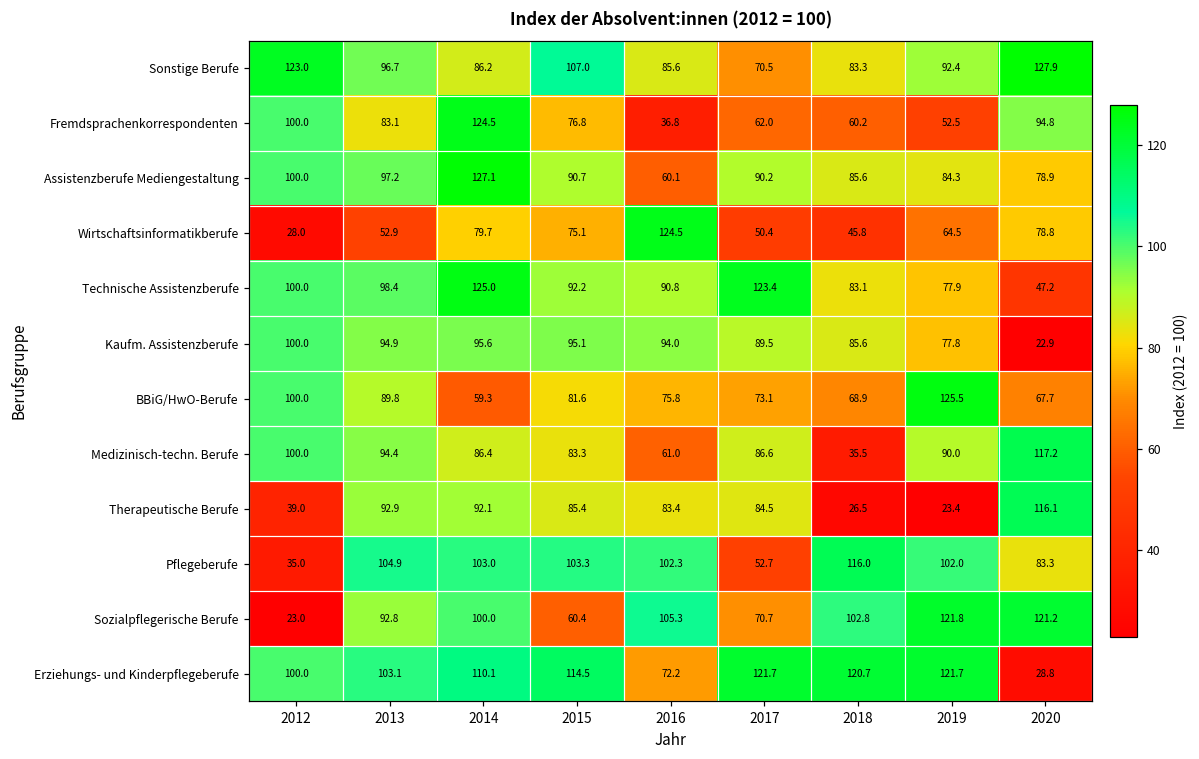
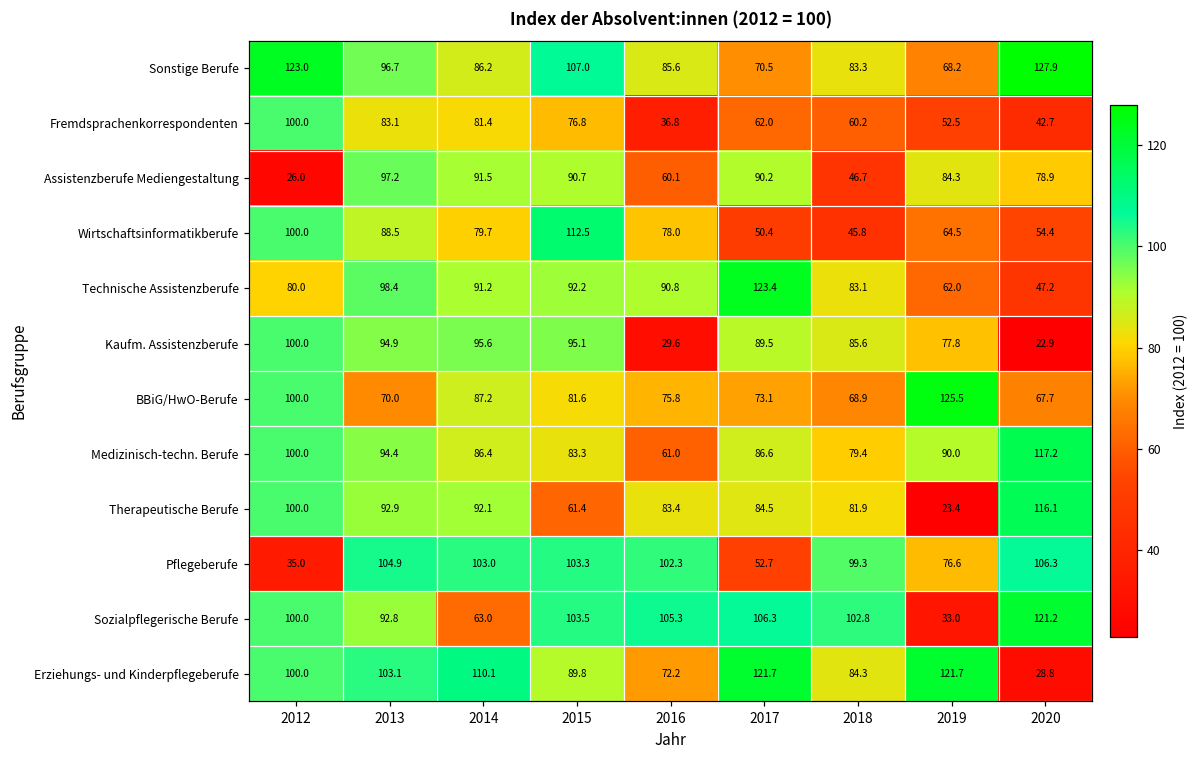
  {
    "Sonstige Berufe": {
      "2012": 123.0,
      "2013": 96.7,
      "2014": 86.2,
      "2015": 107.0,
      "2016": 85.6,
      "2017": 70.5,
      "2018": 83.3,
-     "2019": 92.4,
+     "2019": 68.2,
      "2020": 127.9
    },
    "Fremdsprachenkorrespondenten": {
      "2012": 100.0,
      "2013": 83.1,
-     "2014": 124.5,
+     "2014": 81.4,
      "2015": 76.8,
      "2016": 36.8,
      "2017": 62.0,
      "2018": 60.2,
      "2019": 52.5,
-     "2020": 94.8
+     "2020": 42.7
    },
    "Assistenzberufe Mediengestaltung": {
-     "2012": 100.0,
+     "2012": 26.0,
      "2013": 97.2,
-     "2014": 127.1,
+     "2014": 91.5,
      "2015": 90.7,
      "2016": 60.1,
      "2017": 90.2,
-     "2018": 85.6,
+     "2018": 46.7,
      "2019": 84.3,
      "2020": 78.9
    },
    "Wirtschaftsinformatikberufe": {
-     "2012": 28.0,
-     "2013": 52.9,
+     "2012": 100.0,
+     "2013": 88.5,
      "2014": 79.7,
-     "2015": 75.1,
-     "2016": 124.5,
+     "2015": 112.5,
+     "2016": 78.0,
      "2017": 50.4,
      "2018": 45.8,
      "2019": 64.5,
-     "2020": 78.8
+     "2020": 54.4
    },
    "Technische Assistenzberufe": {
-     "2012": 100.0,
+     "2012": 80.0,
      "2013": 98.4,
-     "2014": 125.0,
+     "2014": 91.2,
      "2015": 92.2,
      "2016": 90.8,
      "2017": 123.4,
      "2018": 83.1,
-     "2019": 77.9,
+     "2019": 62.0,
      "2020": 47.2
    },
    "Kaufm. Assistenzberufe": {
      "2012": 100.0,
      "2013": 94.9,
      "2014": 95.6,
      "2015": 95.1,
-     "2016": 94.0,
+     "2016": 29.6,
      "2017": 89.5,
      "2018": 85.6,
      "2019": 77.8,
      "2020": 22.9
    },
    "BBiG/HwO-Berufe": {
      "2012": 100.0,
-     "2013": 89.8,
-     "2014": 59.3,
+     "2013": 70.0,
+     "2014": 87.2,
      "2015": 81.6,
      "2016": 75.8,
      "2017": 73.1,
      "2018": 68.9,
      "2019": 125.5,
      "2020": 67.7
    },
    "Medizinisch-techn. Berufe": {
      "2012": 100.0,
      "2013": 94.4,
      "2014": 86.4,
      "2015": 83.3,
      "2016": 61.0,
      "2017": 86.6,
-     "2018": 35.5,
+     "2018": 79.4,
      "2019": 90.0,
      "2020": 117.2
    },
    "Therapeutische Berufe": {
-     "2012": 39.0,
+     "2012": 100.0,
      "2013": 92.9,
      "2014": 92.1,
-     "2015": 85.4,
+     "2015": 61.4,
      "2016": 83.4,
      "2017": 84.5,
-     "2018": 26.5,
+     "2018": 81.9,
      "2019": 23.4,
      "2020": 116.1
    },
    "Pflegeberufe": {
      "2012": 35.0,
      "2013": 104.9,
      "2014": 103.0,
      "2015": 103.3,
      "2016": 102.3,
      "2017": 52.7,
-     "2018": 116.0,
-     "2019": 102.0,
-     "2020": 83.3
+     "2018": 99.3,
+     "2019": 76.6,
+     "2020": 106.3
    },
    "Sozialpflegerische Berufe": {
-     "2012": 23.0,
+     "2012": 100.0,
      "2013": 92.8,
-     "2014": 100.0,
-     "2015": 60.4,
+     "2014": 63.0,
+     "2015": 103.5,
      "2016": 105.3,
-     "2017": 70.7,
+     "2017": 106.3,
      "2018": 102.8,
-     "2019": 121.8,
+     "2019": 33.0,
      "2020": 121.2
    },
    "Erziehungs- und Kinderpflegeberufe": {
      "2012": 100.0,
      "2013": 103.1,
      "2014": 110.1,
-     "2015": 114.5,
+     "2015": 89.8,
      "2016": 72.2,
      "2017": 121.7,
-     "2018": 120.7,
+     "2018": 84.3,
      "2019": 121.7,
      "2020": 28.8
    }
  }
